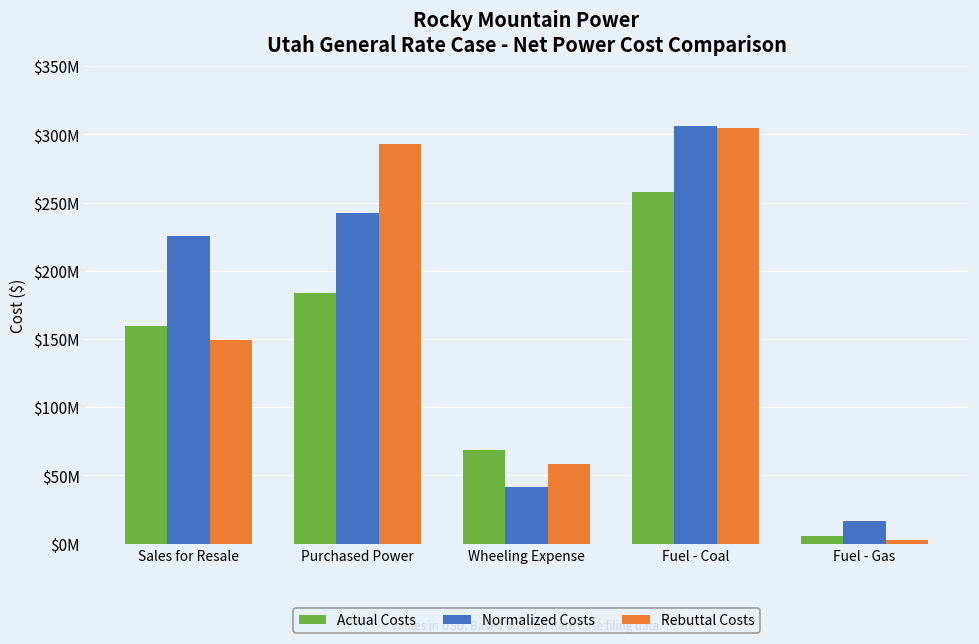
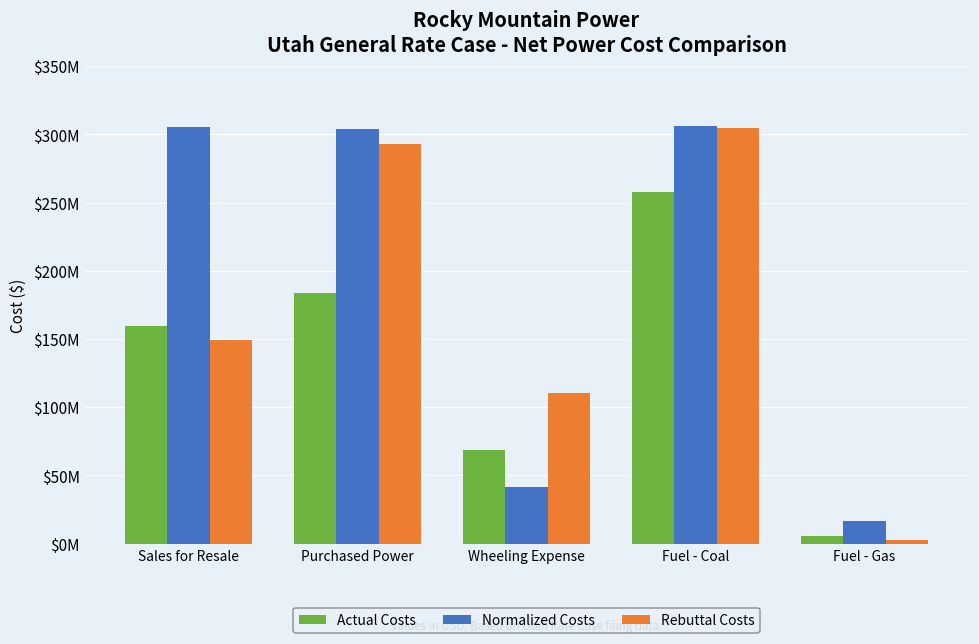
  {
    "Actual Costs": {
      "Sales for Resale": "$160000000",
      "Purchased Power": "$184000000",
      "Wheeling Expense": "$68000000",
      "Fuel - Coal": "$258000000",
      "Fuel - Gas": "$6000000"
    },
    "Normalized Costs": {
-     "Sales for Resale": "$225000000",
-     "Purchased Power": "$242000000",
+     "Sales for Resale": "$305000000",
+     "Purchased Power": "$304000000",
      "Wheeling Expense": "$41000000",
      "Fuel - Coal": "$306000000",
      "Fuel - Gas": "$17000000"
    },
    "Rebuttal Costs": {
      "Sales for Resale": "$149000000",
      "Purchased Power": "$293000000",
-     "Wheeling Expense": "$58000000",
+     "Wheeling Expense": "$110000000",
      "Fuel - Coal": "$305000000",
      "Fuel - Gas": "$2000000"
    }
  }
